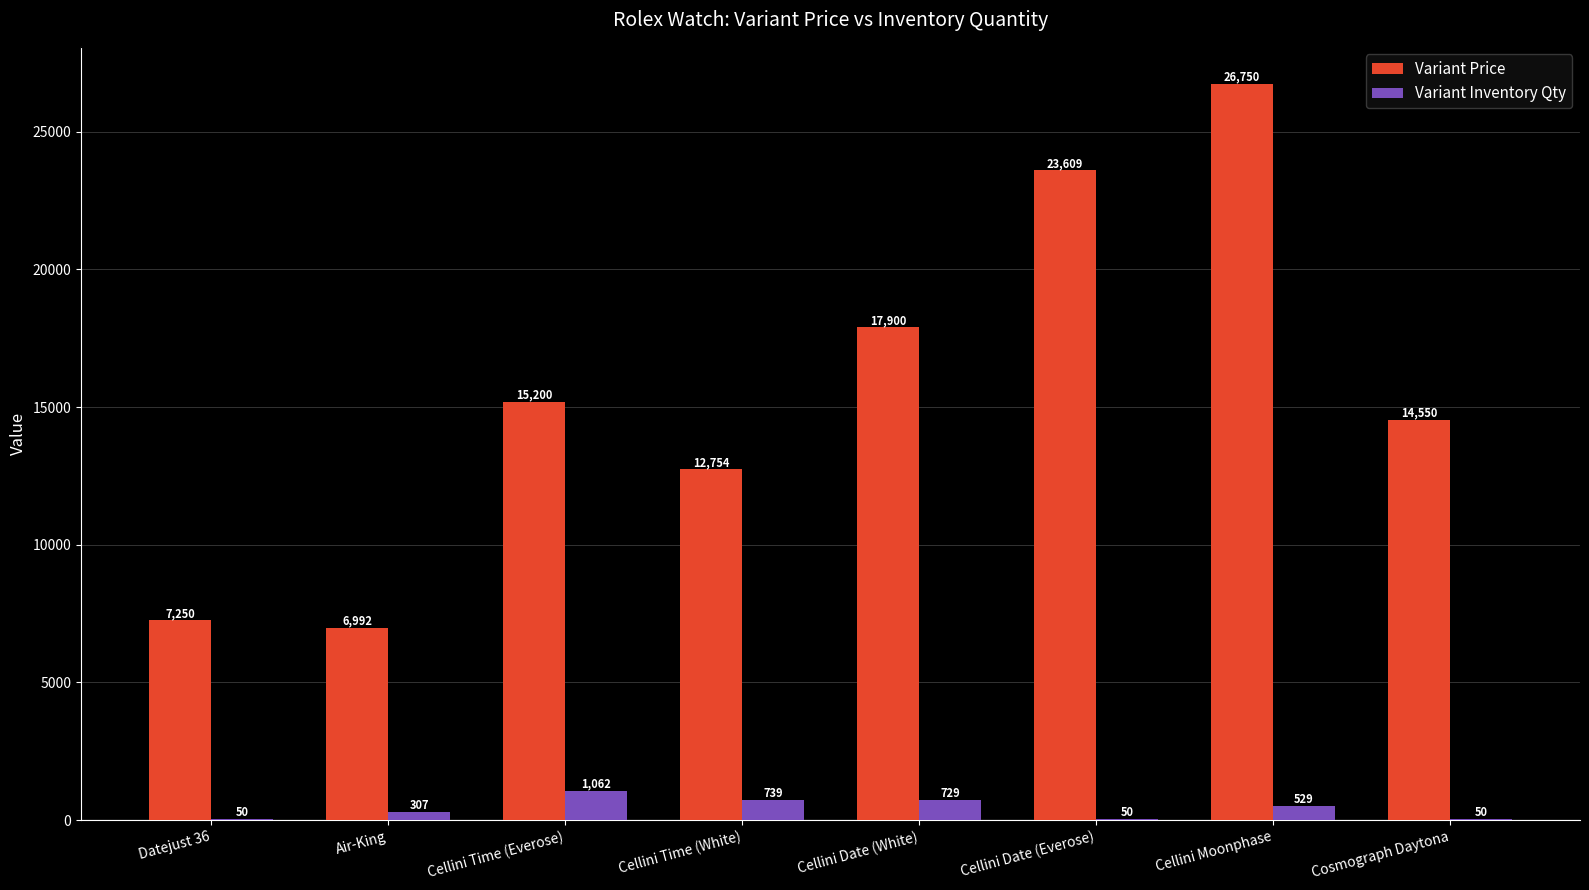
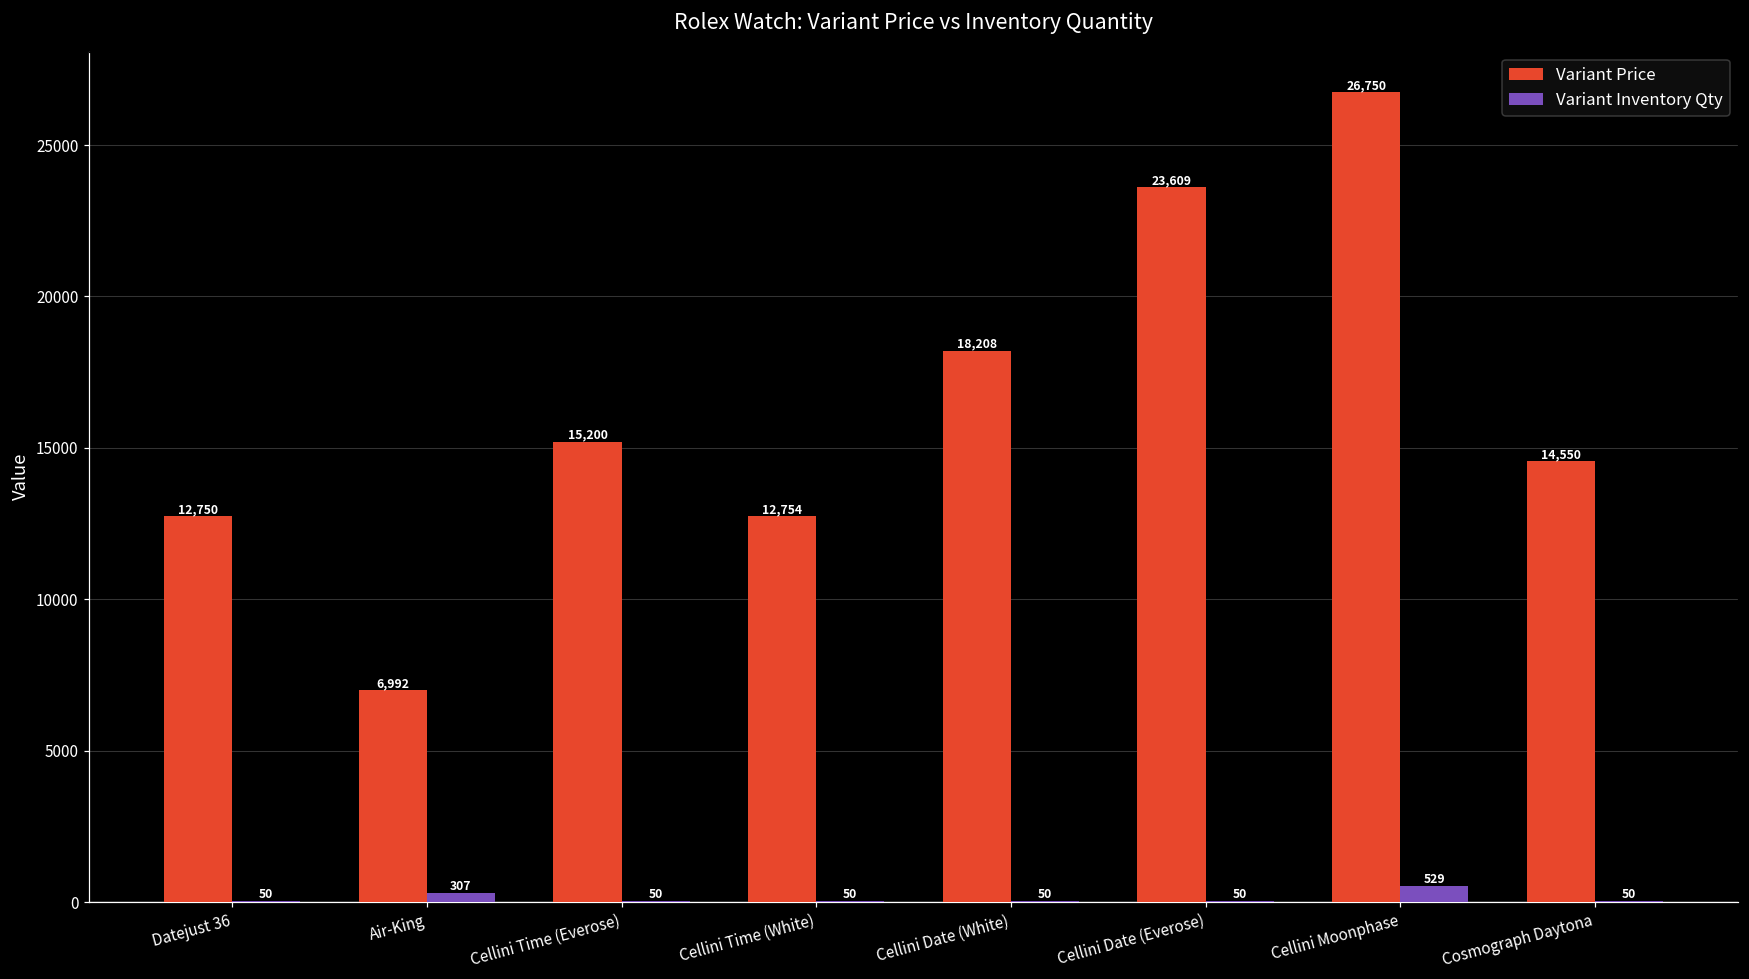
  {
    "Variant Price": {
-     "Datejust 36": "7,250",
+     "Datejust 36": "12,750",
      "Air-King": "6,992",
      "Cellini Time (Everose)": "15,200",
      "Cellini Time (White)": "12,754",
-     "Cellini Date (White)": "17,900",
+     "Cellini Date (White)": "18,208",
      "Cellini Date (Everose)": "23,609",
      "Cellini Moonphase": "26,750",
      "Cosmograph Daytona": "14,550"
    },
    "Variant Inventory Qty": {
      "Datejust 36": "50",
      "Air-King": "307",
-     "Cellini Time (Everose)": "1,062",
-     "Cellini Time (White)": "739",
-     "Cellini Date (White)": "729",
+     "Cellini Time (Everose)": "50",
+     "Cellini Time (White)": "50",
+     "Cellini Date (White)": "50",
      "Cellini Date (Everose)": "50",
      "Cellini Moonphase": "529",
      "Cosmograph Daytona": "50"
    }
  }
